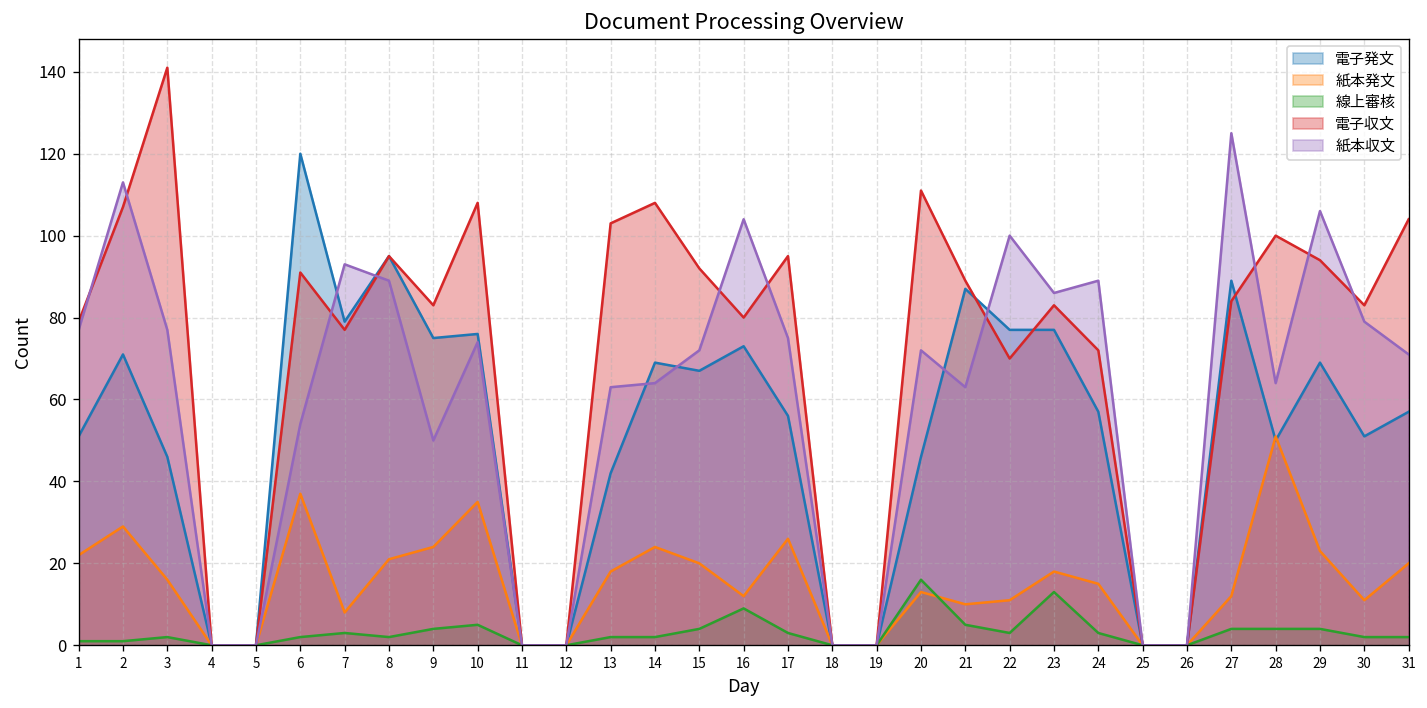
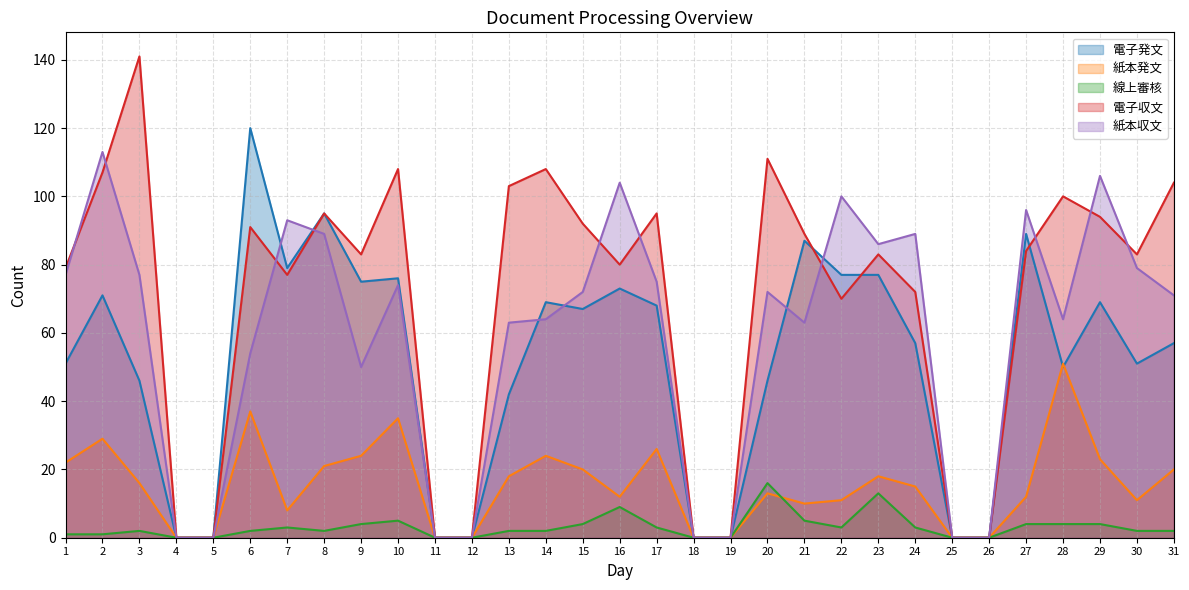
  {
    "電子発文": {
      "1": 51,
      "2": 71,
      "3": 46,
      "6": 120,
      "7": 79,
      "9": 75,
      "10": 76,
      "13": 42,
      "14": 69,
      "15": 67,
      "16": 73,
-     "17": 56,
+     "17": 68,
      "20": 46,
      "21": 87,
      "22": 77,
      "23": 77,
      "24": 57,
      "27": 89,
      "28": 50,
      "29": 69,
      "30": 51,
      "31": 57
    },
    "線上審核": {
      "1": 1,
      "2": 1,
      "3": 2,
      "6": 2,
      "7": 3,
      "8": 2,
      "9": 4,
      "10": 5,
      "13": 2,
      "14": 2,
      "15": 4,
      "16": 9,
      "17": 3,
      "20": 16,
      "21": 5,
      "22": 3,
      "23": 13,
      "24": 3,
      "27": 4,
      "28": 4,
      "29": 4,
      "30": 2,
      "31": 2
    },
    "紙本収文": {
      "1": 77,
      "2": 113,
      "3": 77,
      "6": 54,
      "7": 93,
      "8": 89,
      "9": 50,
      "10": 74,
      "13": 63,
      "14": 64,
      "15": 72,
      "16": 104,
      "17": 75,
      "20": 72,
      "21": 63,
      "22": 100,
      "23": 86,
      "24": 89,
-     "27": 125,
+     "27": 96,
      "28": 64,
      "29": 106,
      "30": 79,
      "31": 71
    }
  }
